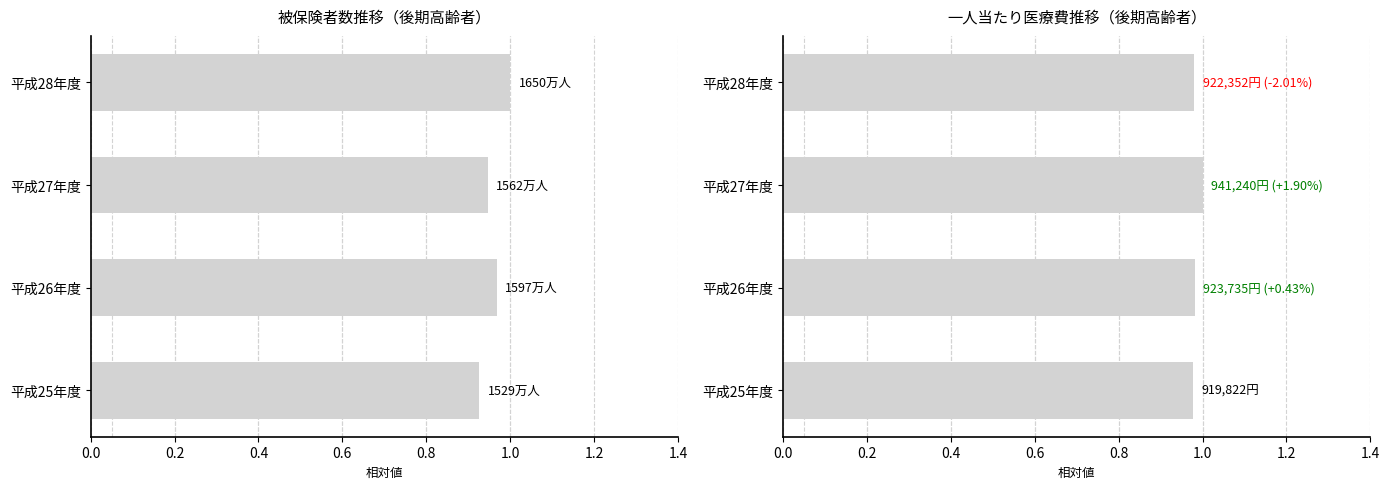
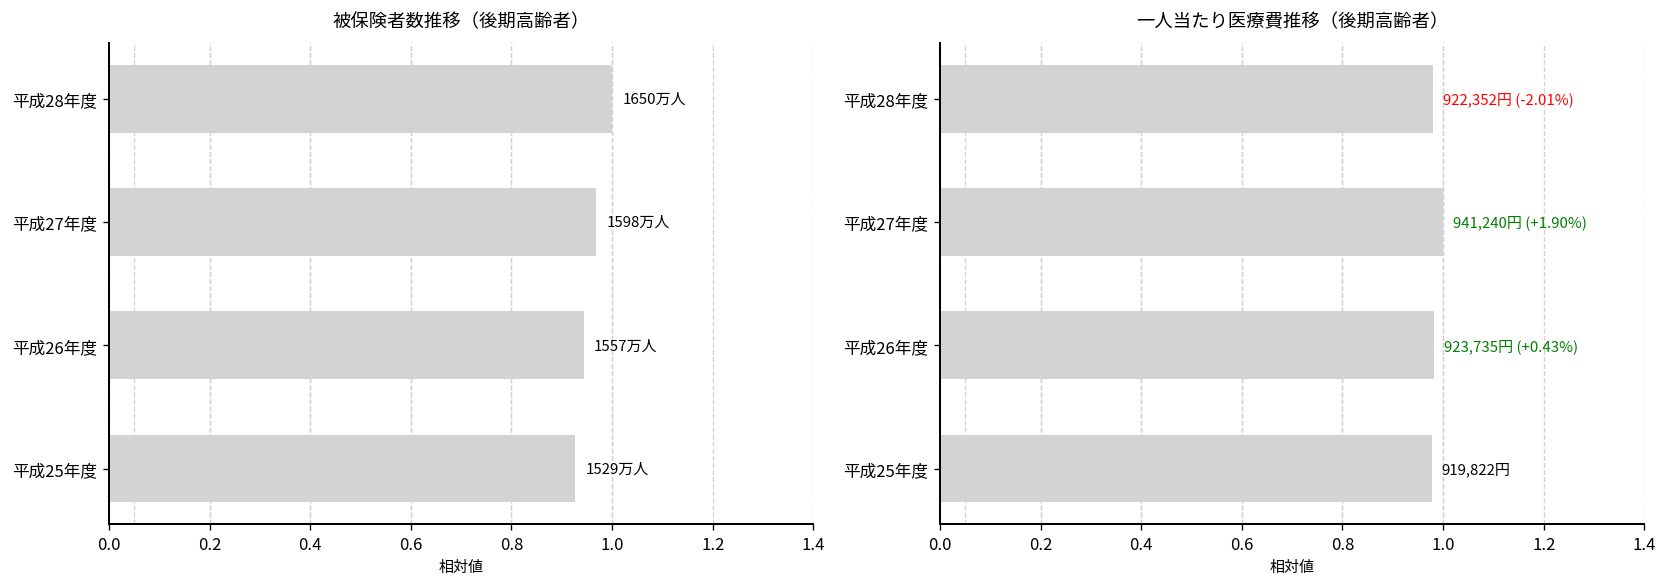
  {
    "被保険者数推移（後期高齢者）": {
-     "平成27年度": 1562,
-     "平成26年度": 1597
+     "平成27年度": 1598,
+     "平成26年度": 1557
    }
  }
